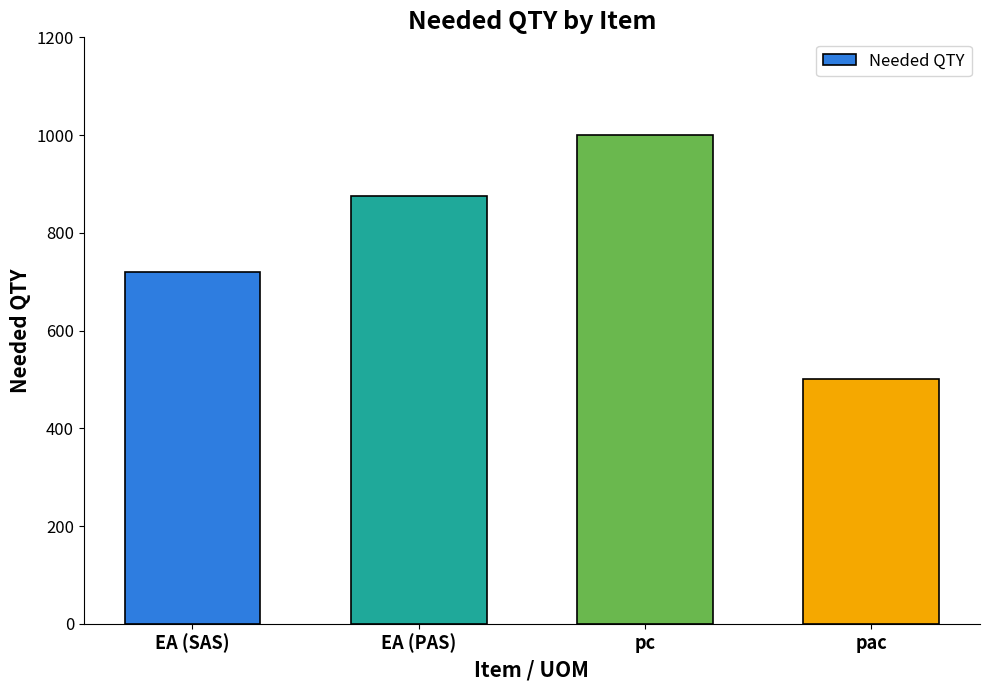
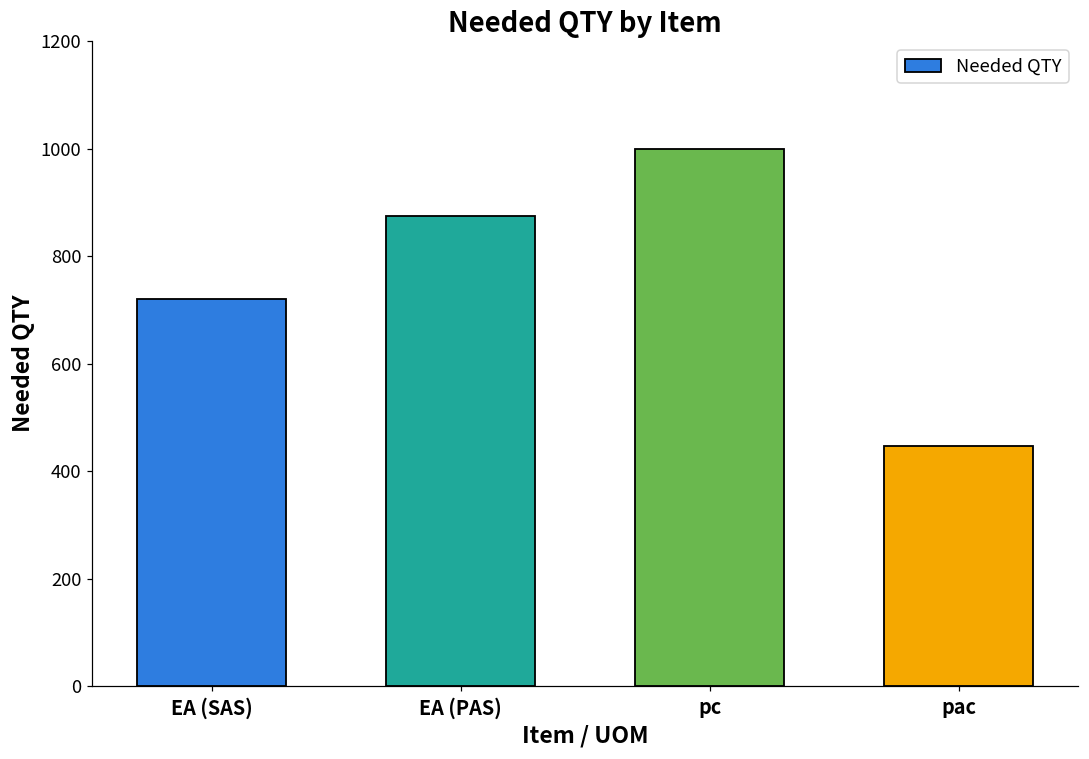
  {
    "EA (SAS)": 720,
    "EA (PAS)": 880,
    "pc": 1000,
-   "pac": 500
+   "pac": 450
  }
